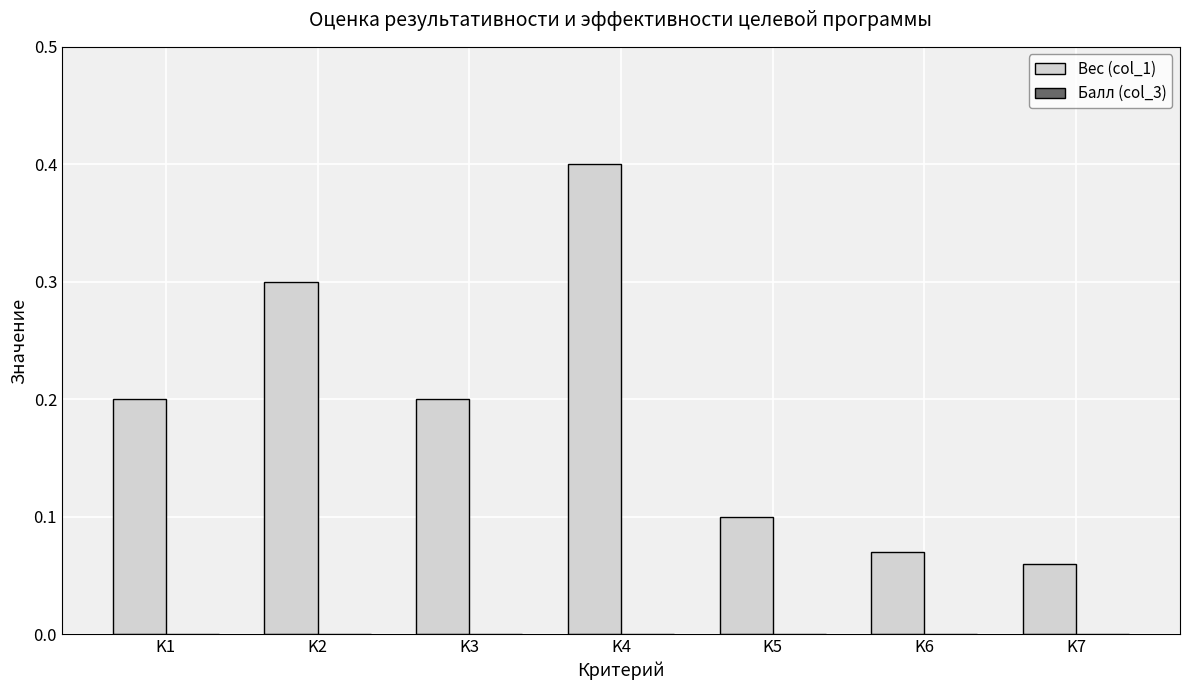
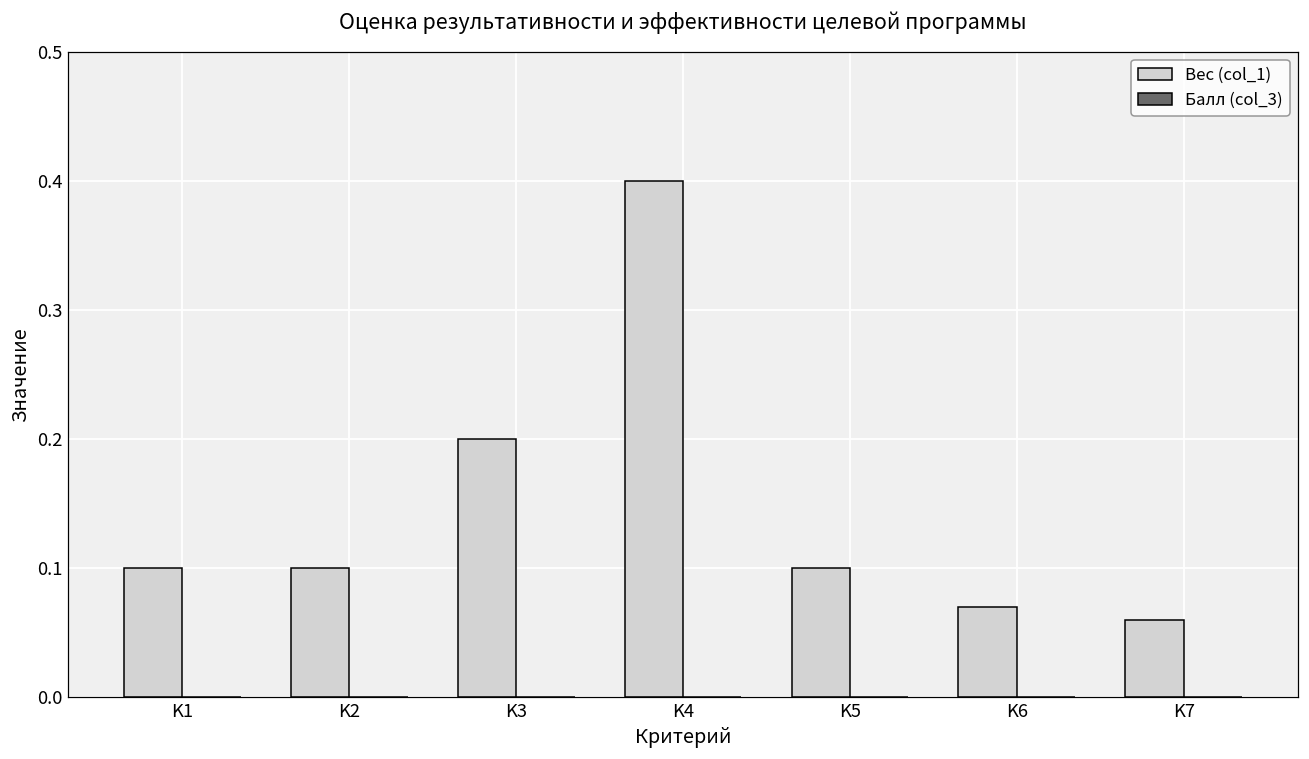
  {
    "Вес (col_1)": {
-     "K1": 0.2,
-     "K2": 0.3,
+     "K1": 0.1,
+     "K2": 0.1,
      "K3": 0.2,
      "K4": 0.4,
      "K5": 0.1,
      "K6": 0.070,
      "K7": 0.060
    },
    "Балл (col_3)": {
      "K1": 0.0,
      "K2": 0.0,
      "K3": 0.0,
      "K4": 0.0,
      "K5": 0.0,
      "K6": 0.0,
      "K7": 0.0
    }
  }
